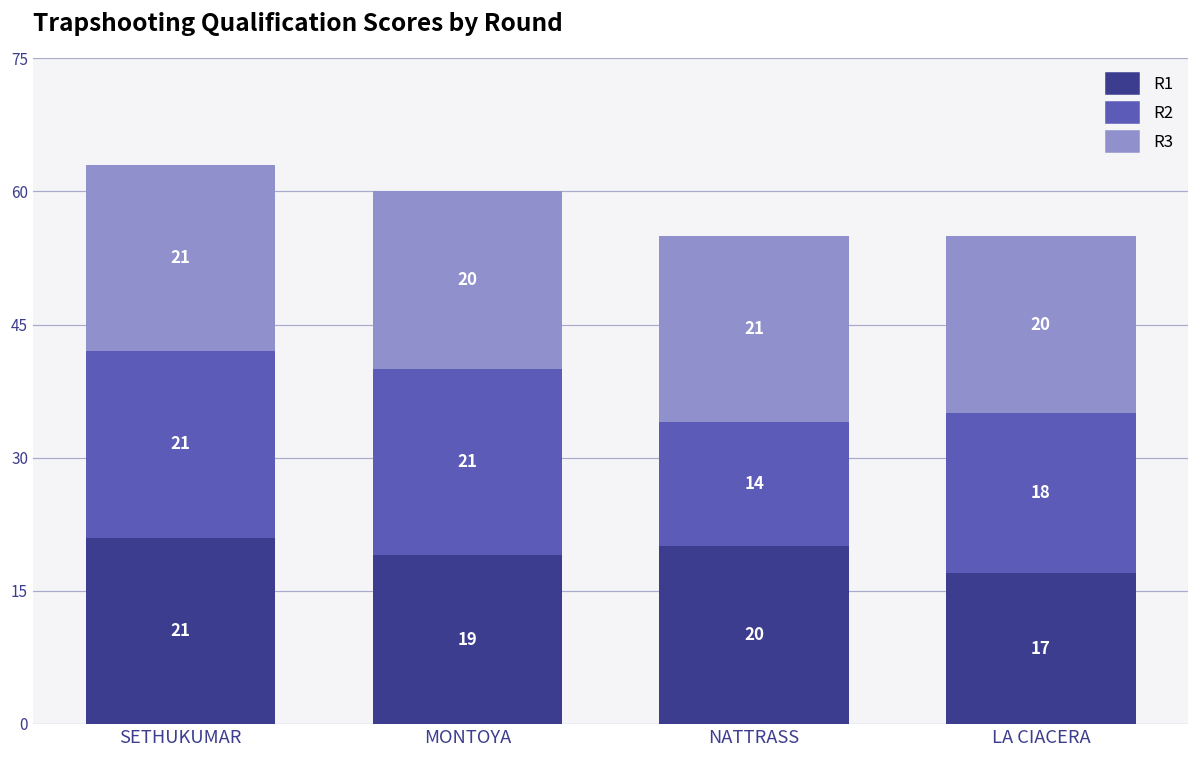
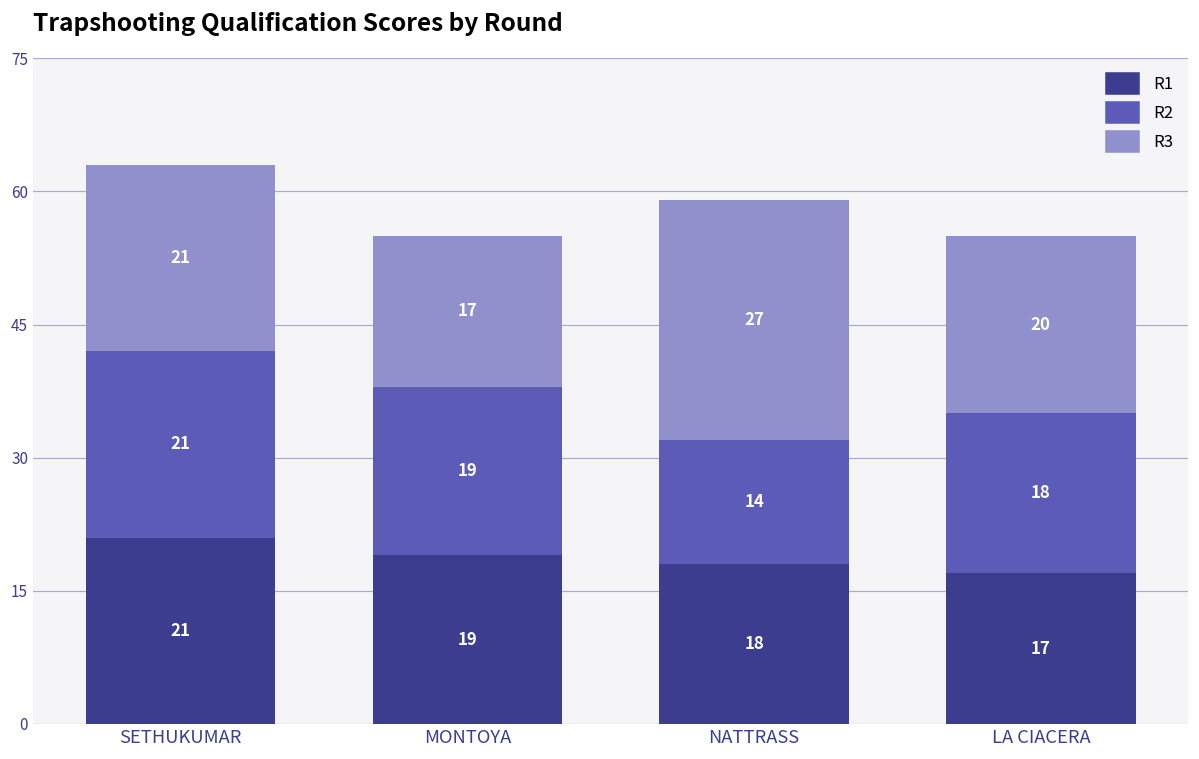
  {
    "R1": {
      "SETHUKUMAR": 21,
      "MONTOYA": 19,
-     "NATTRASS": 20,
+     "NATTRASS": 18,
      "LA CIACERA": 17
    },
    "R2": {
      "SETHUKUMAR": 21,
-     "MONTOYA": 21,
+     "MONTOYA": 19,
      "NATTRASS": 14,
      "LA CIACERA": 18
    },
    "R3": {
      "SETHUKUMAR": 21,
-     "MONTOYA": 20,
-     "NATTRASS": 21,
+     "MONTOYA": 17,
+     "NATTRASS": 27,
      "LA CIACERA": 20
    }
  }
